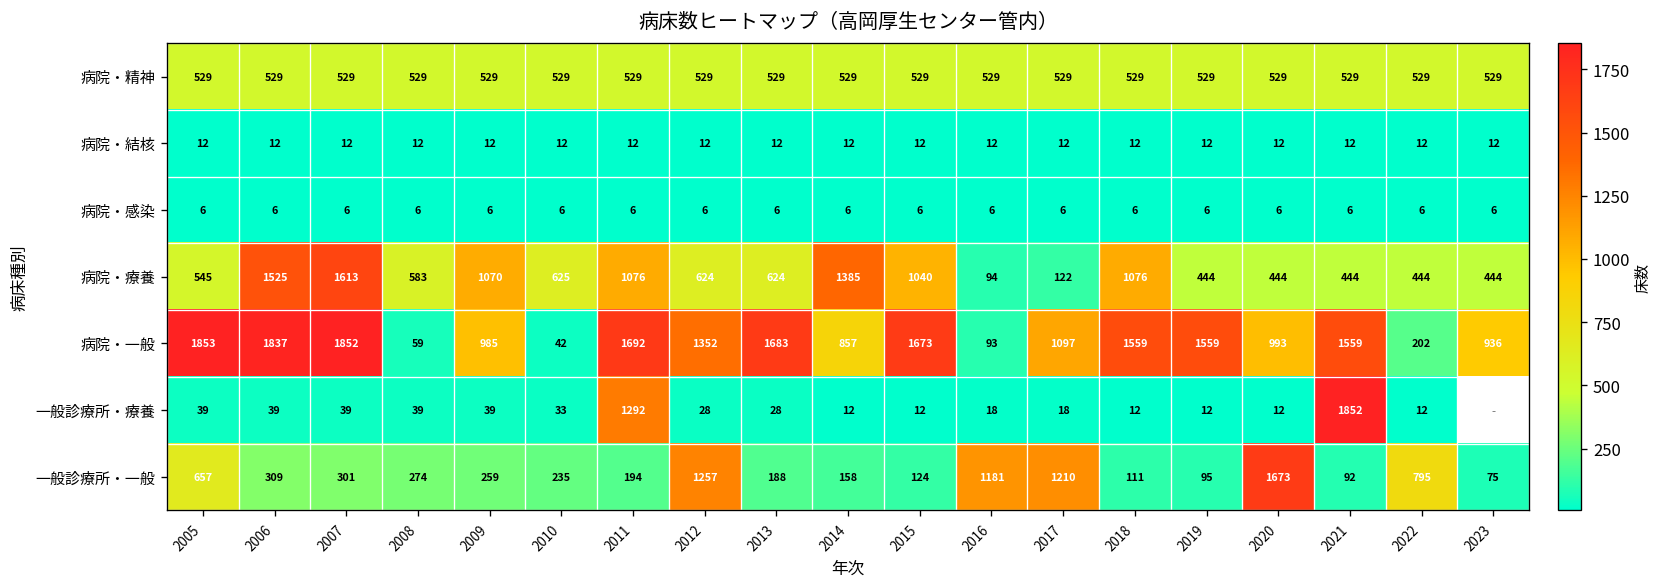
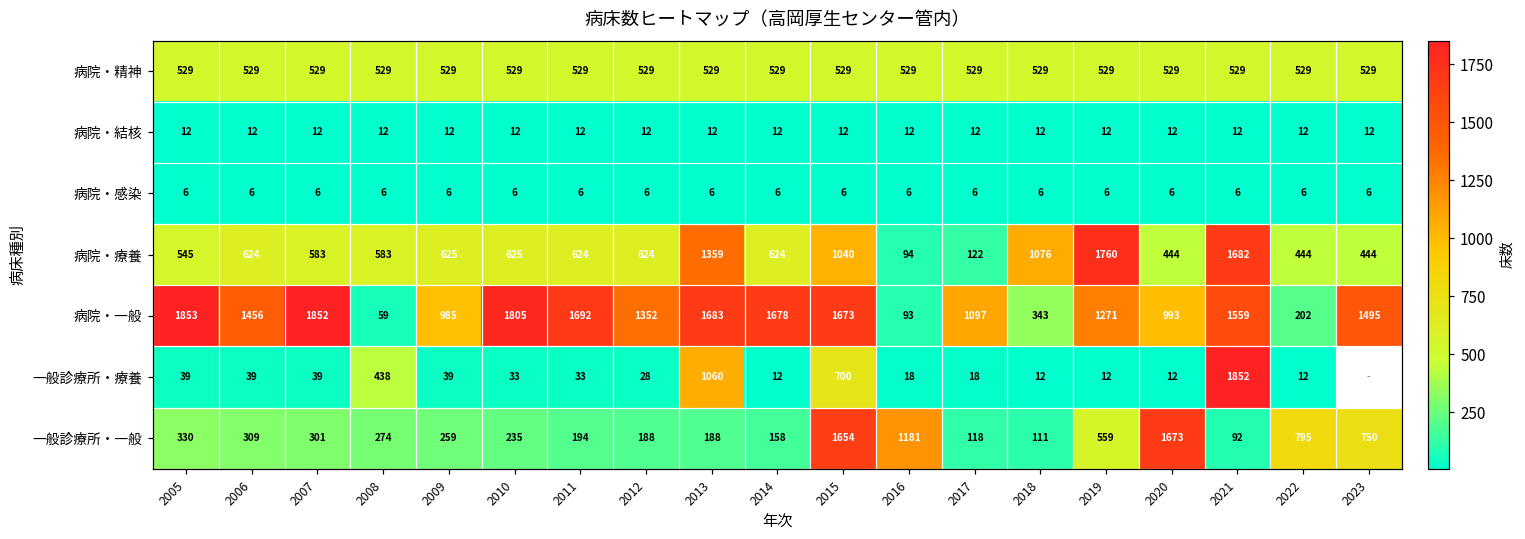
  {
    "病院・精神": {
      "2005": 529,
      "2006": 529,
      "2007": 529,
      "2008": 529,
      "2009": 529,
      "2010": 529,
      "2011": 529,
      "2012": 529,
      "2013": 529,
      "2014": 529,
      "2015": 529,
      "2016": 529,
      "2017": 529,
      "2018": 529,
      "2019": 529,
      "2020": 529,
      "2021": 529,
      "2022": 529,
      "2023": 529
    },
    "病院・結核": {
      "2005": 12,
      "2006": 12,
      "2007": 12,
      "2008": 12,
      "2009": 12,
      "2010": 12,
      "2011": 12,
      "2012": 12,
      "2013": 12,
      "2014": 12,
      "2015": 12,
      "2016": 12,
      "2017": 12,
      "2018": 12,
      "2019": 12,
      "2020": 12,
      "2021": 12,
      "2022": 12,
      "2023": 12
    },
    "病院・感染": {
      "2005": 6,
      "2006": 6,
      "2007": 6,
      "2008": 6,
      "2009": 6,
      "2010": 6,
      "2011": 6,
      "2012": 6,
      "2013": 6,
      "2014": 6,
      "2015": 6,
      "2016": 6,
      "2017": 6,
      "2018": 6,
      "2019": 6,
      "2020": 6,
      "2021": 6,
      "2022": 6,
      "2023": 6
    },
    "病院・療養": {
      "2005": 545,
-     "2006": 1525,
-     "2007": 1613,
+     "2006": 624,
+     "2007": 583,
      "2008": 583,
-     "2009": 1070,
+     "2009": 625,
      "2010": 625,
-     "2011": 1076,
+     "2011": 624,
      "2012": 624,
-     "2013": 624,
-     "2014": 1385,
+     "2013": 1359,
+     "2014": 624,
      "2015": 1040,
      "2016": 94,
      "2017": 122,
      "2018": 1076,
-     "2019": 444,
+     "2019": 1760,
      "2020": 444,
-     "2021": 444,
+     "2021": 1682,
      "2022": 444,
      "2023": 444
    },
    "病院・一般": {
      "2005": 1853,
-     "2006": 1837,
+     "2006": 1456,
      "2007": 1852,
      "2008": 59,
      "2009": 985,
-     "2010": 42,
+     "2010": 1805,
      "2011": 1692,
      "2012": 1352,
      "2013": 1683,
-     "2014": 857,
+     "2014": 1678,
      "2015": 1673,
      "2016": 93,
      "2017": 1097,
-     "2018": 1559,
-     "2019": 1559,
+     "2018": 343,
+     "2019": 1271,
      "2020": 993,
      "2021": 1559,
      "2022": 202,
-     "2023": 936
+     "2023": 1495
    },
    "一般診療所・療養": {
      "2005": 39,
      "2006": 39,
      "2007": 39,
-     "2008": 39,
+     "2008": 438,
      "2009": 39,
      "2010": 33,
-     "2011": 1292,
+     "2011": 33,
      "2012": 28,
-     "2013": 28,
+     "2013": 1060,
      "2014": 12,
-     "2015": 12,
+     "2015": 700,
      "2016": 18,
      "2017": 18,
      "2018": 12,
      "2019": 12,
      "2020": 12,
      "2021": 1852,
      "2022": 12
    },
    "一般診療所・一般": {
-     "2005": 657,
+     "2005": 330,
      "2006": 309,
      "2007": 301,
      "2008": 274,
      "2009": 259,
      "2010": 235,
      "2011": 194,
-     "2012": 1257,
+     "2012": 188,
      "2013": 188,
      "2014": 158,
-     "2015": 124,
+     "2015": 1654,
      "2016": 1181,
-     "2017": 1210,
+     "2017": 118,
      "2018": 111,
-     "2019": 95,
+     "2019": 559,
      "2020": 1673,
      "2021": 92,
      "2022": 795,
-     "2023": 75
+     "2023": 750
    }
  }
